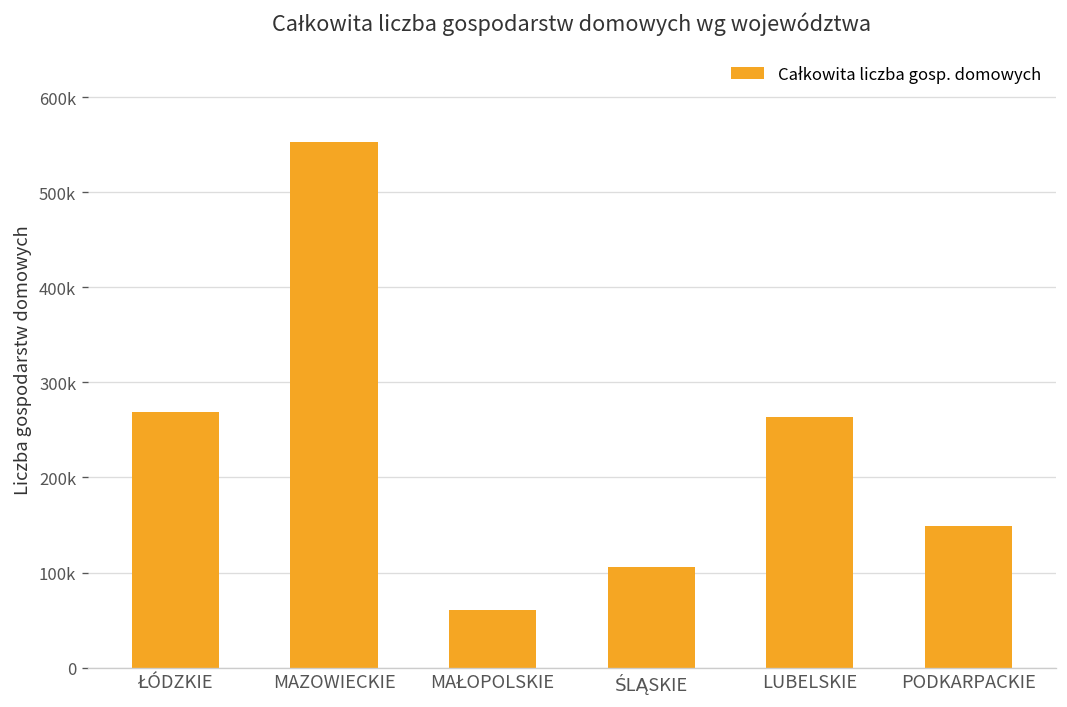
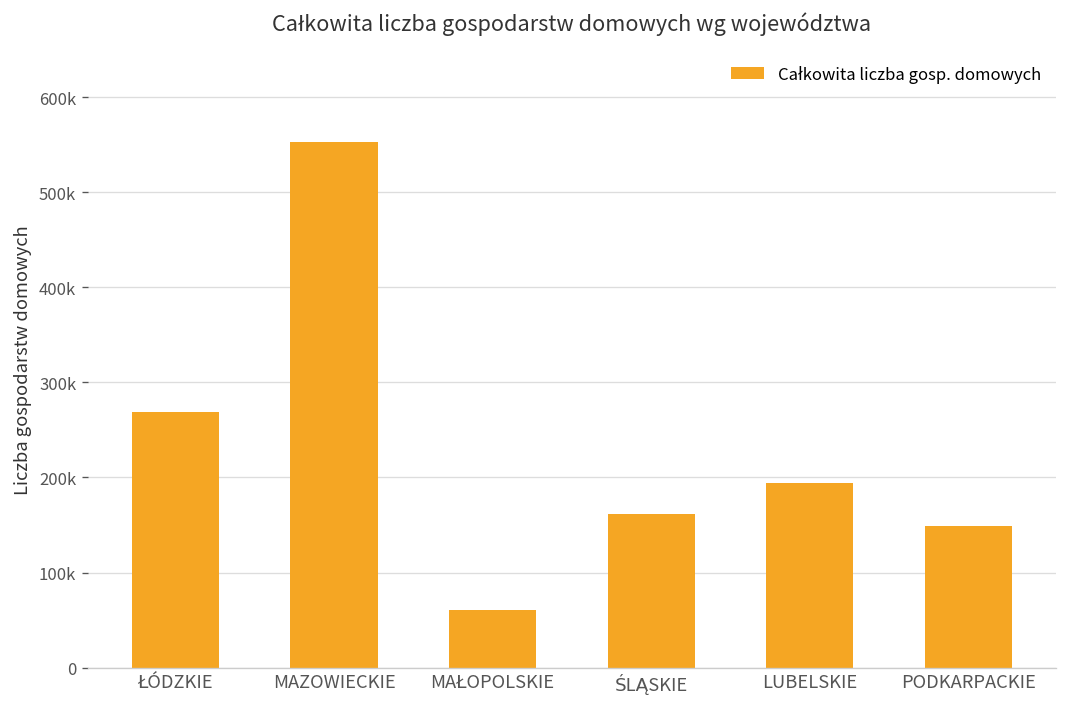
  {
    "ŁÓDZKIE": 270000,
    "MAZOWIECKIE": 550000,
    "MAŁOPOLSKIE": 60000,
-   "ŚLĄSKIE": 110000,
-   "LUBELSKIE": 260000,
+   "ŚLĄSKIE": 160000,
+   "LUBELSKIE": 190000,
    "PODKARPACKIE": 150000
  }
